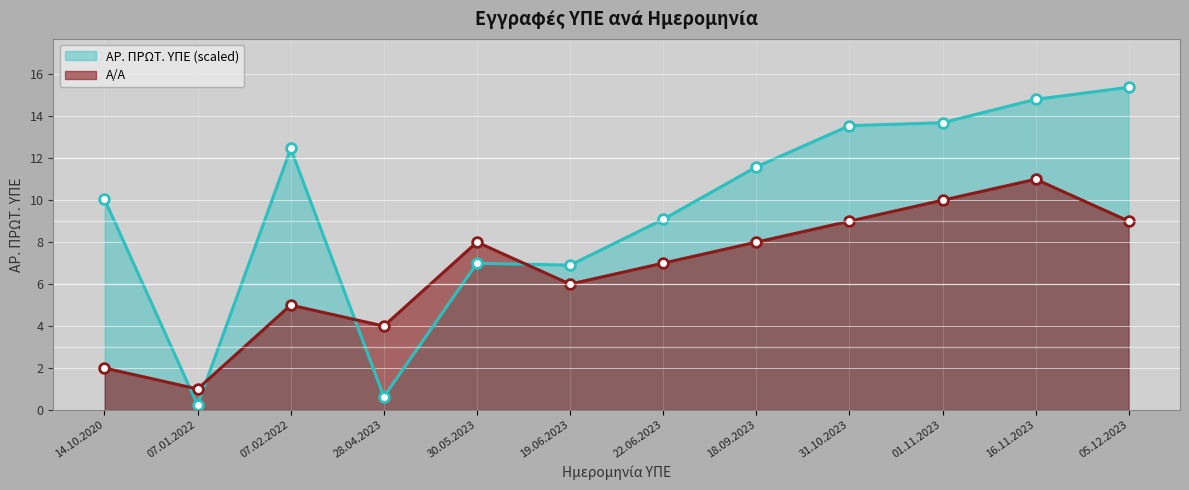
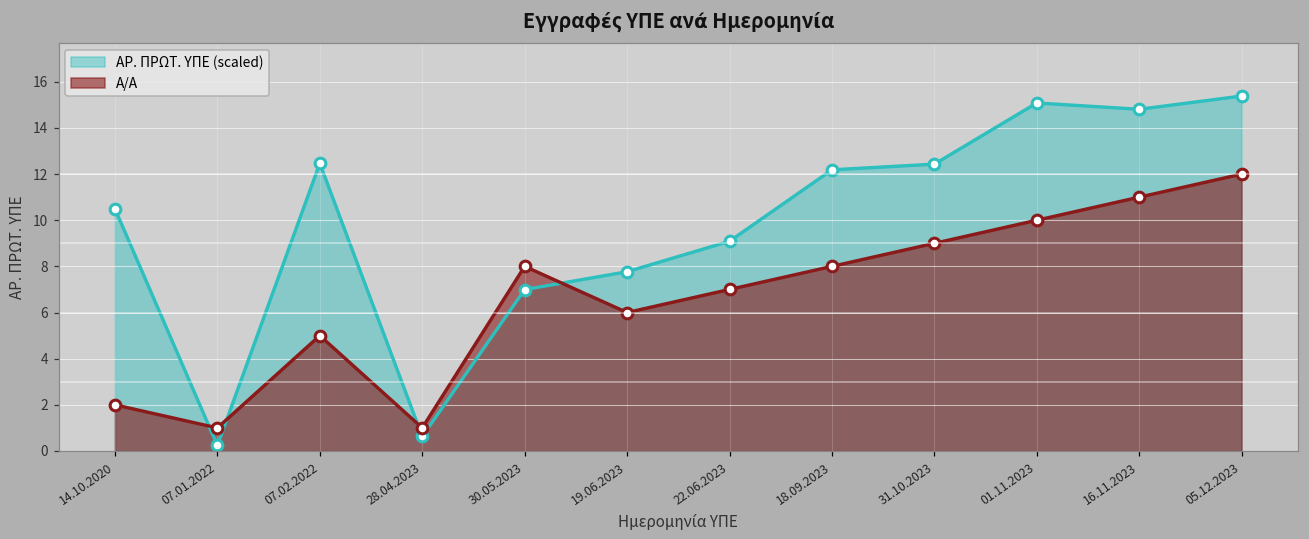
  {
    "ΑΡ. ΠΡΩΤ. ΥΠΕ (scaled)": {
-     "14.10.2020": 10.0,
+     "14.10.2020": 10.5,
      "07.01.2022": 0.2,
      "07.02.2022": 12.5,
      "28.04.2023": 0.6,
      "30.05.2023": 7.0,
-     "19.06.2023": 6.9,
+     "19.06.2023": 7.8,
      "22.06.2023": 9.1,
-     "18.09.2023": 11.6,
-     "31.10.2023": 13.6,
-     "01.11.2023": 13.7,
+     "18.09.2023": 12.2,
+     "31.10.2023": 12.4,
+     "01.11.2023": 15.1,
      "16.11.2023": 14.8,
      "05.12.2023": 15.4
    },
    "Α/Α": {
      "14.10.2020": 2,
      "07.01.2022": 1,
      "07.02.2022": 5,
-     "28.04.2023": 4,
+     "28.04.2023": 1,
      "30.05.2023": 8,
      "19.06.2023": 6,
      "22.06.2023": 7,
      "18.09.2023": 8,
      "31.10.2023": 9,
      "01.11.2023": 10,
      "16.11.2023": 11,
-     "05.12.2023": 9
+     "05.12.2023": 12
    }
  }
